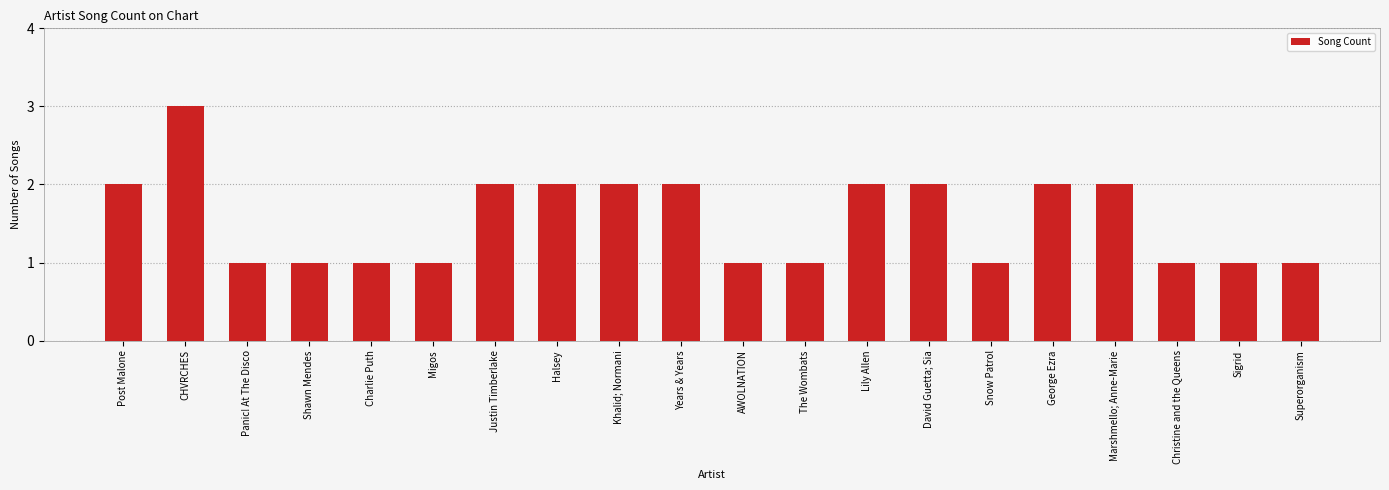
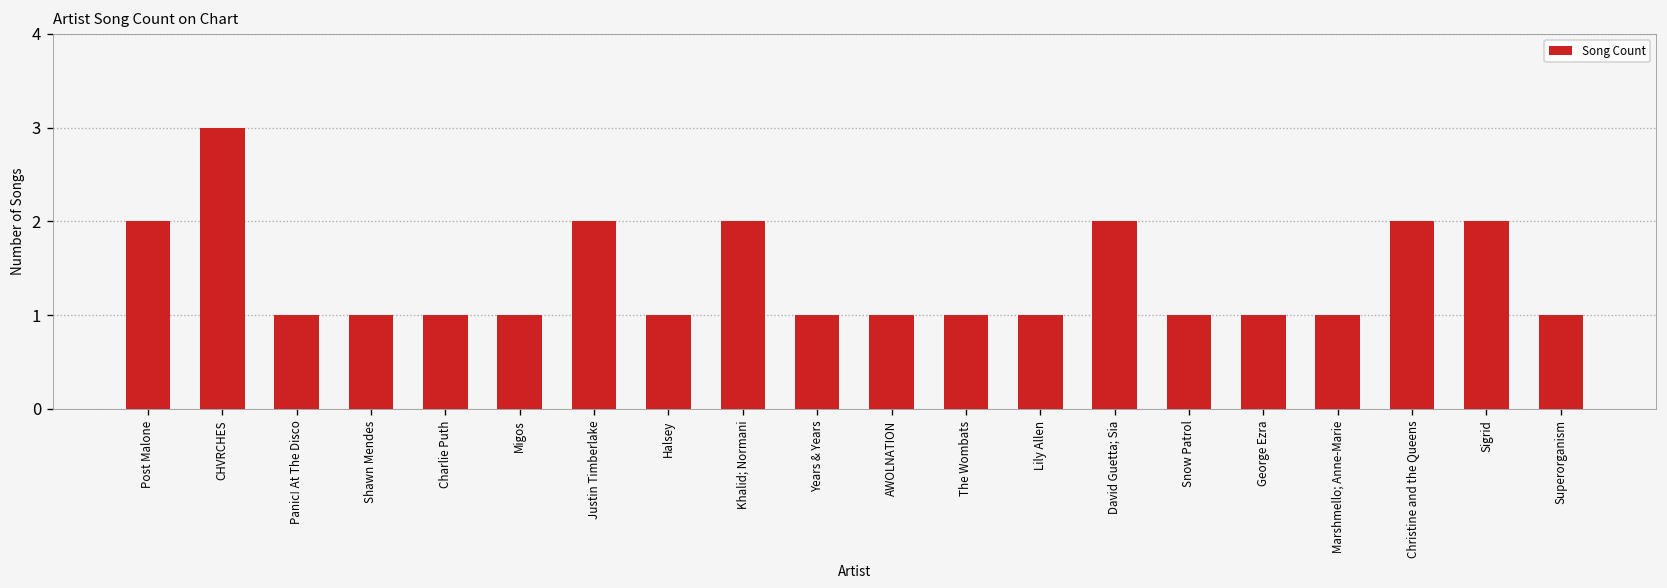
  {
    "Post Malone": 2,
    "CHVRCHES": 3,
    "Panic! At The Disco": 1,
    "Shawn Mendes": 1,
    "Charlie Puth": 1,
    "Migos": 1,
    "Justin Timberlake": 2,
-   "Halsey": 2,
+   "Halsey": 1,
    "Khalid; Normani": 2,
-   "Years & Years": 2,
+   "Years & Years": 1,
    "AWOLNATION": 1,
    "The Wombats": 1,
-   "Lily Allen": 2,
+   "Lily Allen": 1,
    "David Guetta; Sia": 2,
    "Snow Patrol": 1,
-   "George Ezra": 2,
-   "Marshmello; Anne-Marie": 2,
-   "Christine and the Queens": 1,
-   "Sigrid": 1,
+   "George Ezra": 1,
+   "Marshmello; Anne-Marie": 1,
+   "Christine and the Queens": 2,
+   "Sigrid": 2,
    "Superorganism": 1
  }
